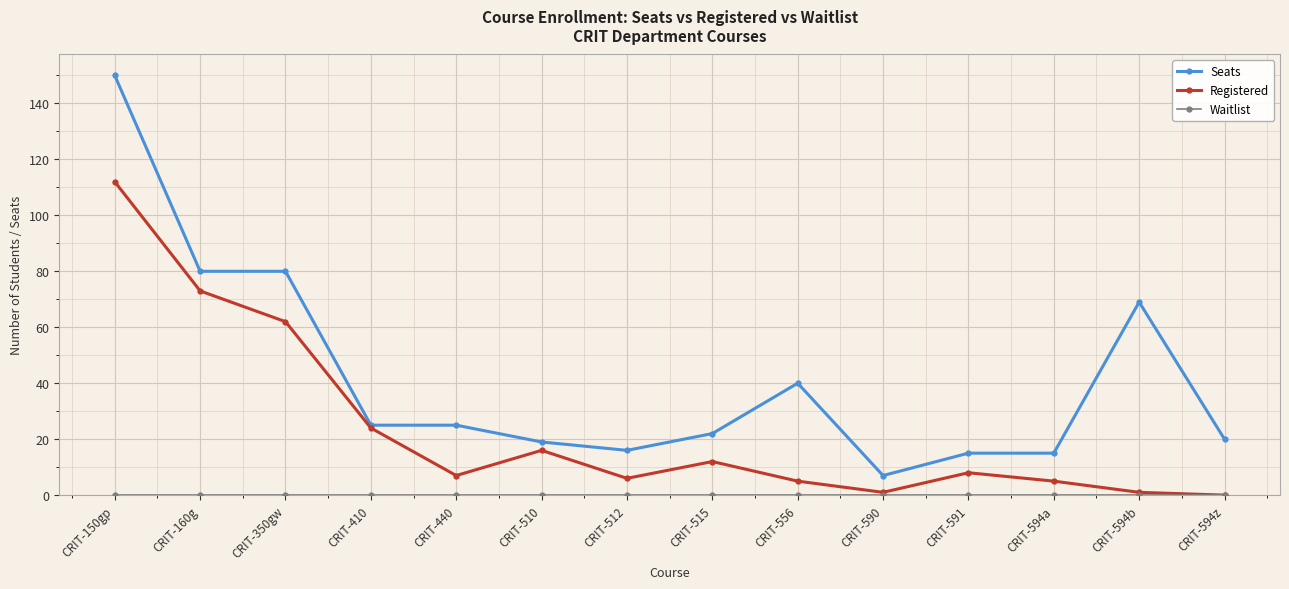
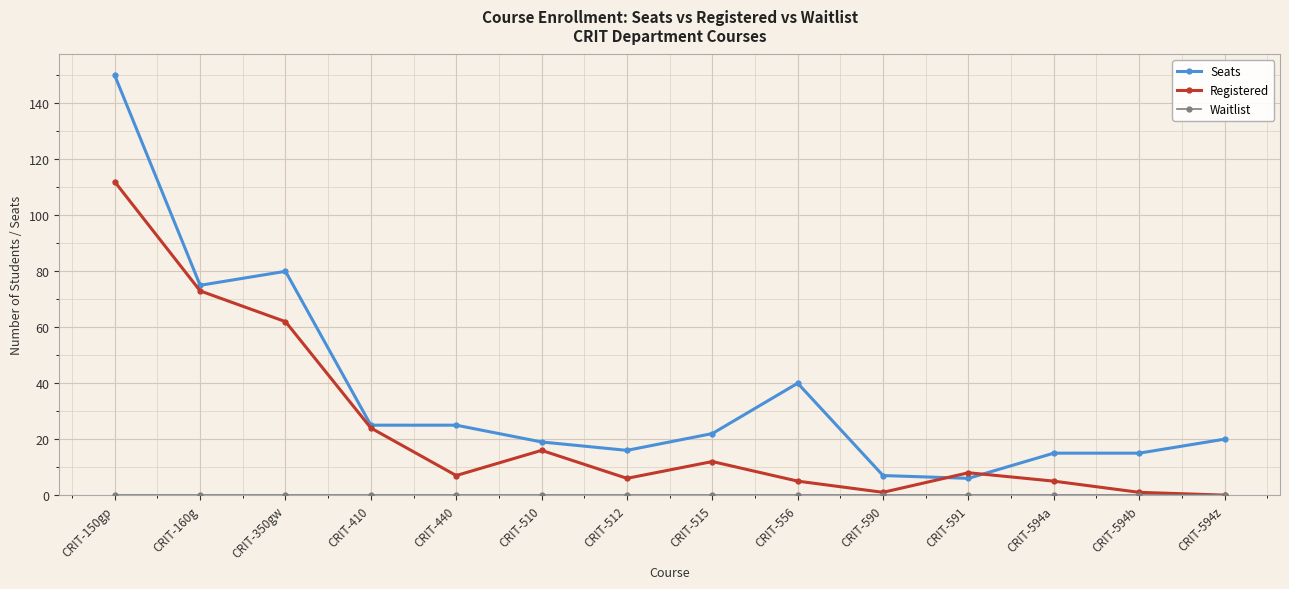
  {
    "Seats": {
      "CRIT-150gp": 150,
-     "CRIT-160g": 80,
+     "CRIT-160g": 75,
      "CRIT-350gw": 80,
      "CRIT-410": 25,
      "CRIT-440": 25,
      "CRIT-510": 19,
      "CRIT-512": 16,
      "CRIT-515": 22,
      "CRIT-556": 40,
      "CRIT-590": 7,
-     "CRIT-591": 15,
+     "CRIT-591": 6,
      "CRIT-594a": 15,
-     "CRIT-594b": 69,
+     "CRIT-594b": 15,
      "CRIT-594z": 20
    },
    "Registered": {
      "CRIT-150gp": 112,
      "CRIT-160g": 73,
      "CRIT-350gw": 62,
      "CRIT-410": 24,
      "CRIT-440": 7,
      "CRIT-510": 16,
      "CRIT-512": 6,
      "CRIT-515": 12,
      "CRIT-556": 5,
      "CRIT-590": 1,
      "CRIT-591": 8,
      "CRIT-594a": 5,
      "CRIT-594b": 1
    },
    "Waitlist": {
      "CRIT-150gp": 0,
      "CRIT-160g": 0,
      "CRIT-350gw": 0,
      "CRIT-410": 0,
      "CRIT-440": 0,
      "CRIT-510": 0,
      "CRIT-512": 0,
      "CRIT-515": 0,
      "CRIT-556": 0,
      "CRIT-590": 0,
      "CRIT-591": 0,
      "CRIT-594a": 0,
      "CRIT-594b": 0
    }
  }
